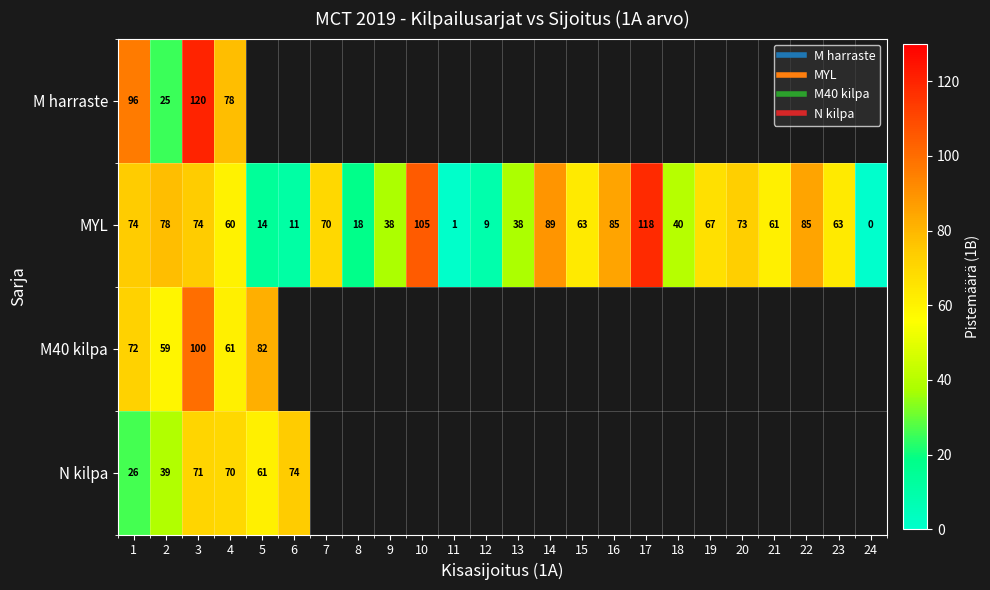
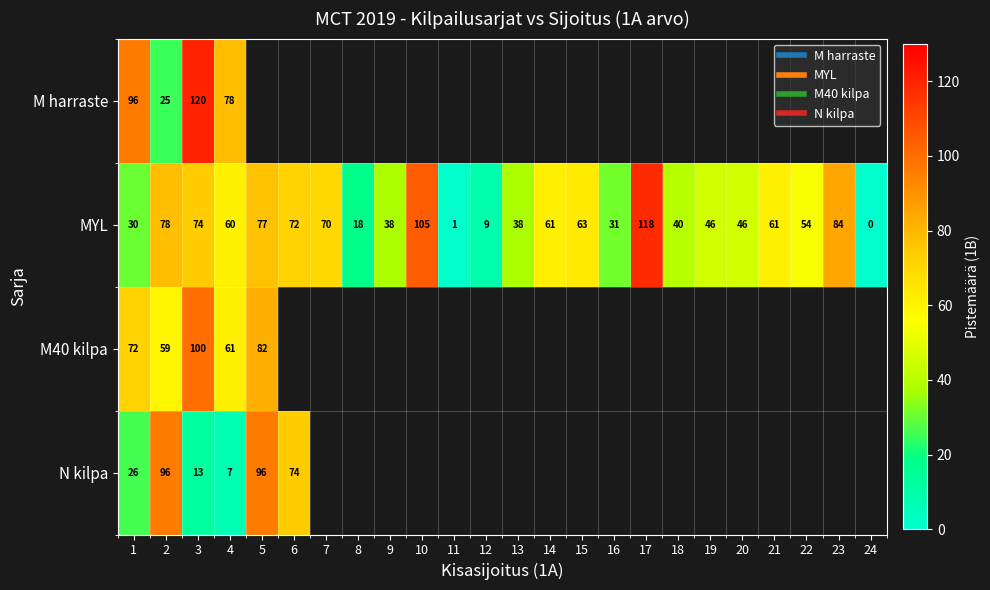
  {
    "M harraste": {
      "1": 96,
      "2": 25,
      "3": 120,
      "4": 78
    },
    "MYL": {
-     "1": 74,
+     "1": 30,
      "2": 78,
      "3": 74,
      "4": 60,
-     "5": 14,
-     "6": 11,
+     "5": 77,
+     "6": 72,
      "7": 70,
      "8": 18,
      "9": 38,
      "10": 105,
      "11": 1,
      "12": 9,
      "13": 38,
-     "14": 89,
+     "14": 61,
      "15": 63,
-     "16": 85,
+     "16": 31,
      "17": 118,
      "18": 40,
-     "19": 67,
-     "20": 73,
+     "19": 46,
+     "20": 46,
      "21": 61,
-     "22": 85,
-     "23": 63,
+     "22": 54,
+     "23": 84,
      "24": 0
    },
    "M40 kilpa": {
      "1": 72,
      "2": 59,
      "3": 100,
      "4": 61,
      "5": 82
    },
    "N kilpa": {
      "1": 26,
-     "2": 39,
-     "3": 71,
-     "4": 70,
-     "5": 61,
+     "2": 96,
+     "3": 13,
+     "4": 7,
+     "5": 96,
      "6": 74
    }
  }
